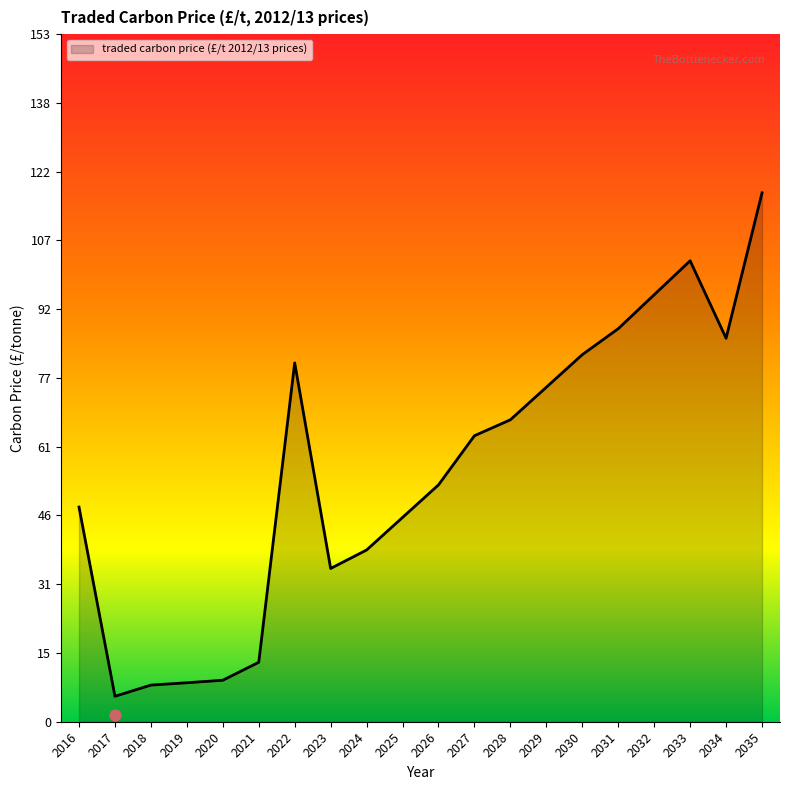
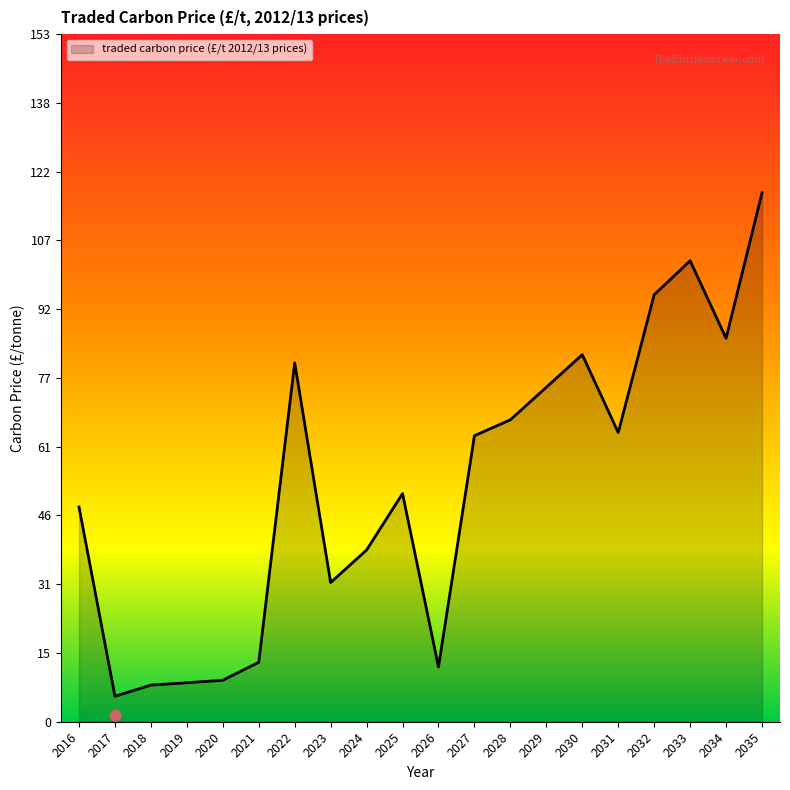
  {
    "traded carbon price (£/t 2012/13 prices)": {
      "2016": 48,
      "2017": 6,
      "2018": 8,
      "2019": 9,
      "2020": 9,
      "2021": 13,
      "2022": 80,
-     "2023": 34,
+     "2023": 31,
      "2024": 38,
-     "2025": 45,
-     "2026": 53,
+     "2025": 51,
+     "2026": 12,
      "2027": 64,
      "2028": 67,
      "2029": 74,
      "2030": 82,
-     "2031": 88,
+     "2031": 64,
      "2032": 95,
      "2033": 103,
      "2034": 85,
      "2035": 118
    }
  }
